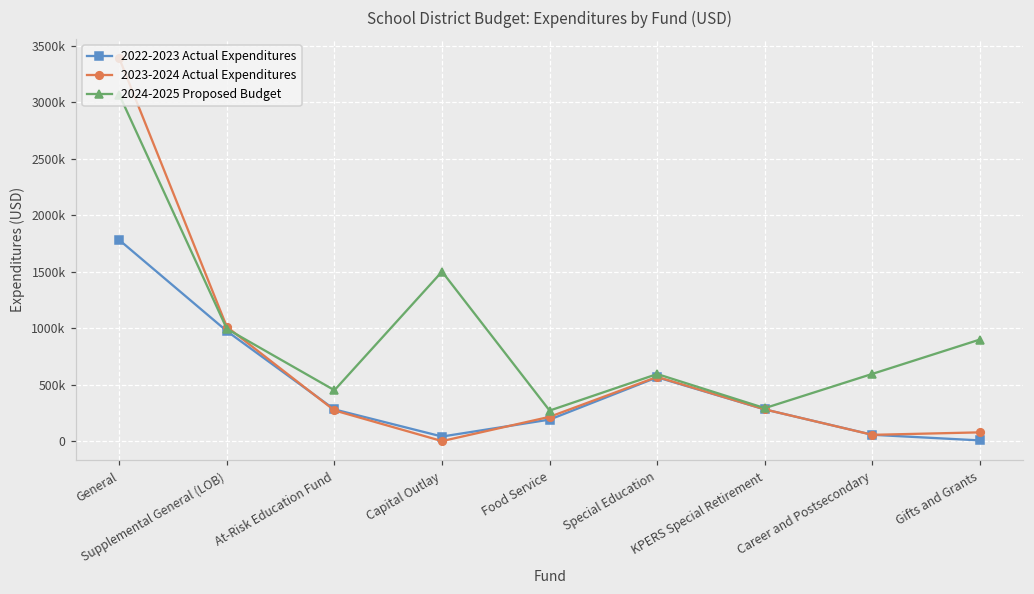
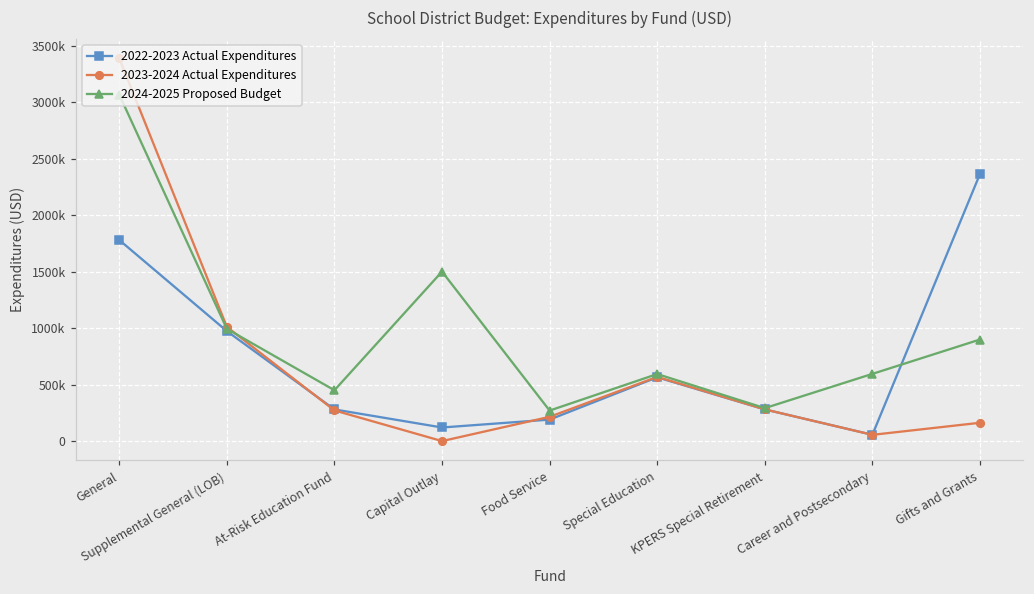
  {
    "2022-2023 Actual Expenditures": {
      "General": 1780000,
-     "Capital Outlay": 40000,
+     "Capital Outlay": 120000,
      "Food Service": 190000,
-     "Gifts and Grants": 10000
+     "Gifts and Grants": 2360000
    },
    "2023-2024 Actual Expenditures": {
      "Capital Outlay": 0,
      "Food Service": 210000,
-     "Gifts and Grants": 80000
+     "Gifts and Grants": 160000
    },
    "2024-2025 Proposed Budget": {
      "At-Risk Education Fund": 450000,
      "Capital Outlay": 1500000,
      "Food Service": 270000,
      "Special Education": 590000,
      "Career and Postsecondary": 590000,
      "Gifts and Grants": 900000
    }
  }
